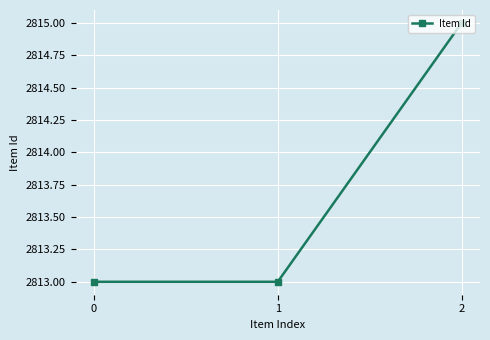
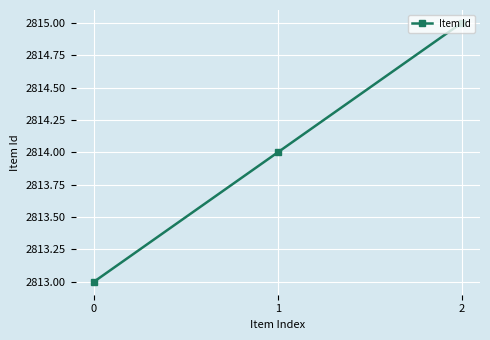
  {
    "0": 2813,
-   "1": 2813
+   "1": 2814
  }
